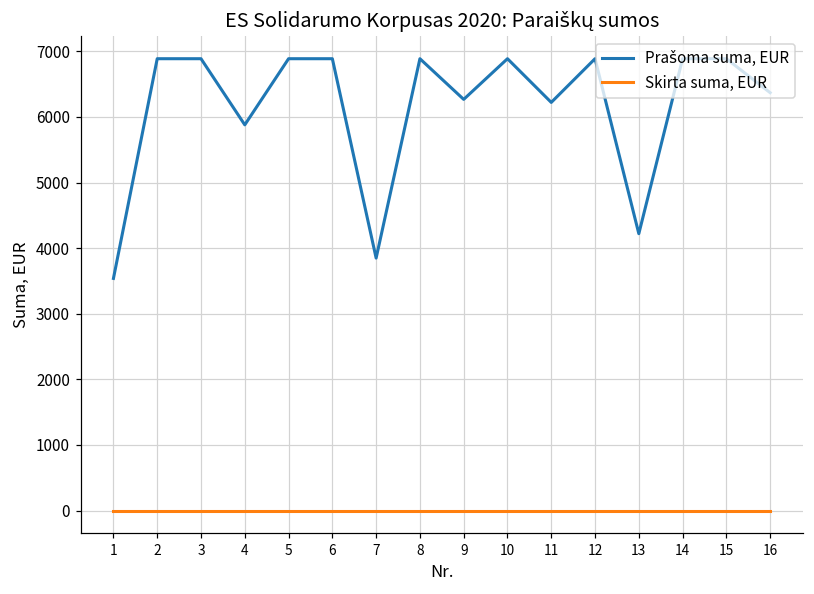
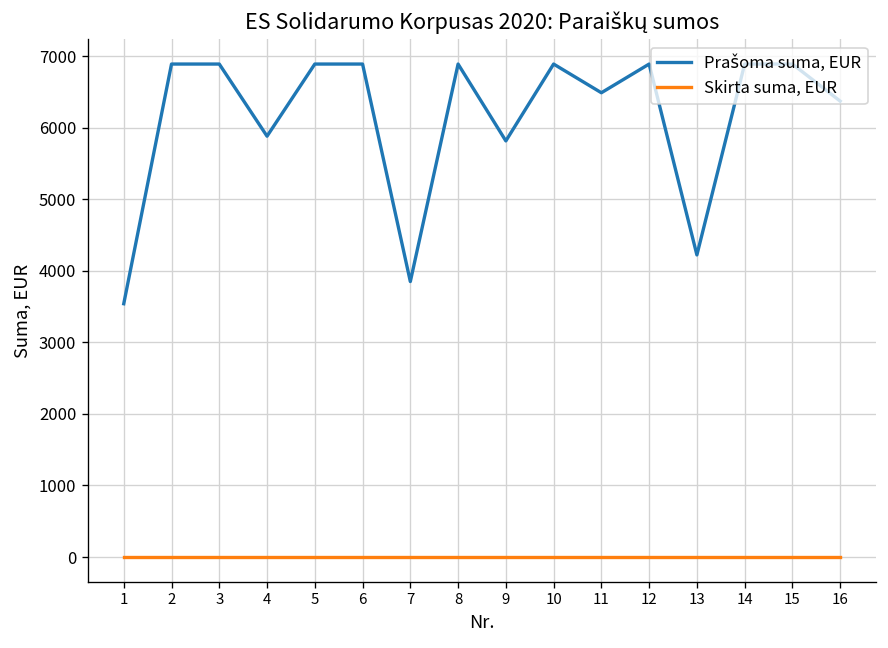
  {
    "Prašoma suma, EUR": {
      "1": 3500,
      "2": 6900,
      "3": 6900,
      "4": 5900,
      "5": 6900,
      "6": 6900,
      "7": 3800,
      "8": 6900,
-     "9": 6300,
+     "9": 5800,
      "10": 6900,
-     "11": 6200,
+     "11": 6500,
      "12": 6900,
      "13": 4200
    },
    "Skirta suma, EUR": {
      "1": 0,
      "2": 0,
      "3": 0,
      "4": 0,
      "5": 0,
      "6": 0,
      "7": 0,
      "8": 0,
      "9": 0,
      "10": 0,
      "11": 0,
      "12": 0,
      "13": 0,
      "14": 0,
      "15": 0,
      "16": 0
    }
  }
